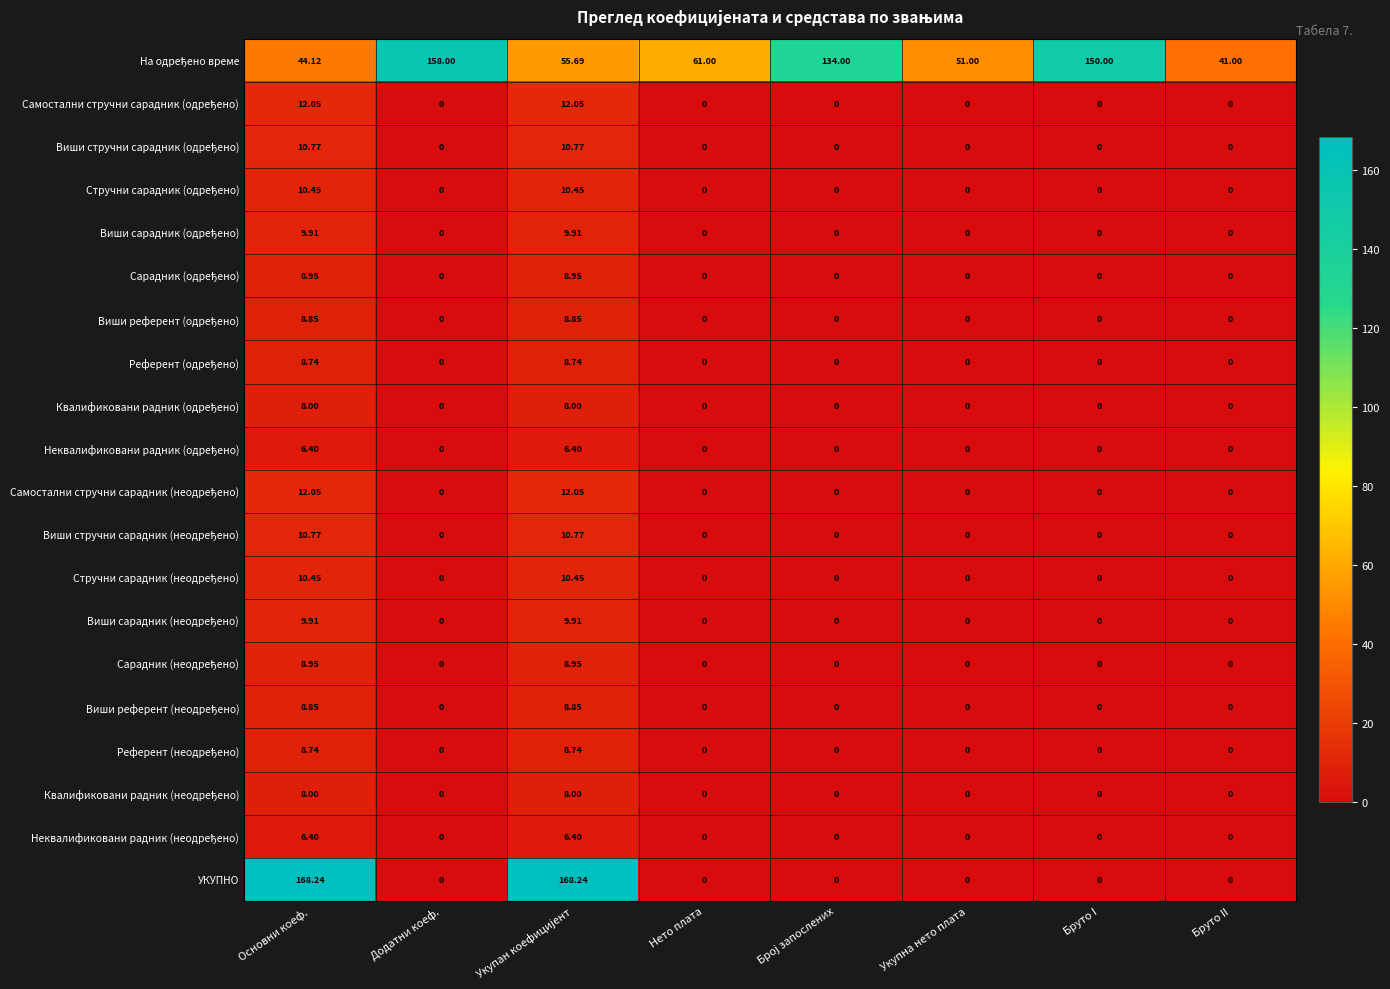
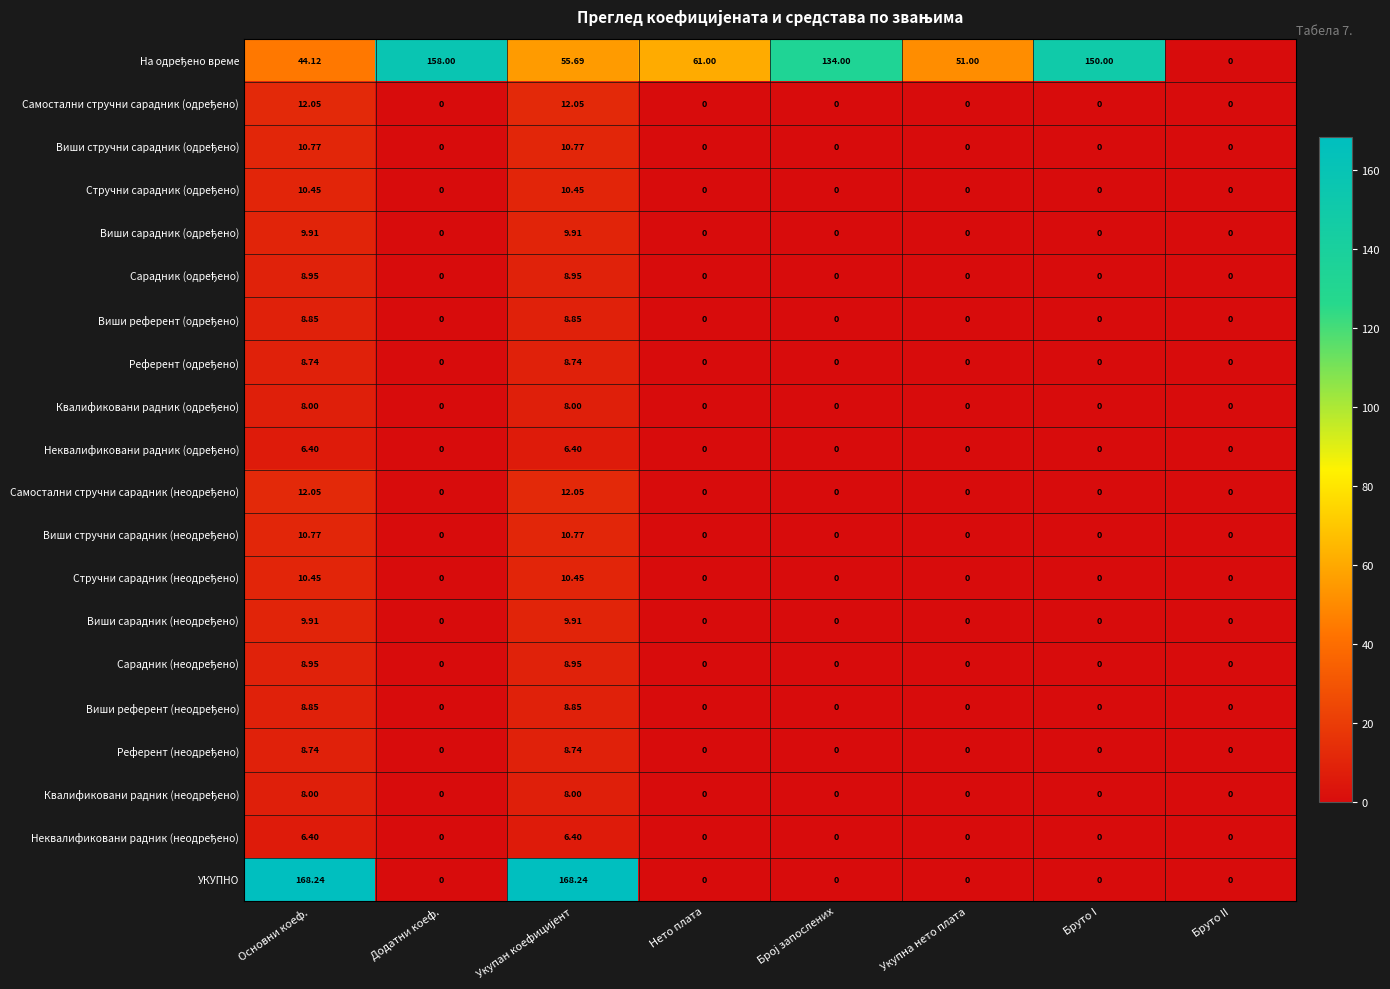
  {
    "На одређено време": {
      "Основни коеф.": 44.12,
      "Додатни коеф.": 158.00,
      "Укупан коефицијент": 55.69,
      "Нето плата": 61.00,
      "Број запослених": 134.00,
      "Укупна нето плата": 51.00,
      "Бруто I": 150.00,
-     "Бруто II": 41.00
+     "Бруто II": 0
    },
    "Самостални стручни сарадник (одређено)": {
      "Основни коеф.": 12.05,
      "Додатни коеф.": 0,
      "Укупан коефицијент": 12.05,
      "Нето плата": 0,
      "Број запослених": 0,
      "Укупна нето плата": 0,
      "Бруто I": 0,
      "Бруто II": 0
    },
    "Виши стручни сарадник (одређено)": {
      "Основни коеф.": 10.77,
      "Додатни коеф.": 0,
      "Укупан коефицијент": 10.77,
      "Нето плата": 0,
      "Број запослених": 0,
      "Укупна нето плата": 0,
      "Бруто I": 0,
      "Бруто II": 0
    },
    "Стручни сарадник (одређено)": {
      "Основни коеф.": 10.45,
      "Додатни коеф.": 0,
      "Укупан коефицијент": 10.45,
      "Нето плата": 0,
      "Број запослених": 0,
      "Укупна нето плата": 0,
      "Бруто I": 0,
      "Бруто II": 0
    },
    "Виши сарадник (одређено)": {
      "Основни коеф.": 9.91,
      "Додатни коеф.": 0,
      "Укупан коефицијент": 9.91,
      "Нето плата": 0,
      "Број запослених": 0,
      "Укупна нето плата": 0,
      "Бруто I": 0,
      "Бруто II": 0
    },
    "Сарадник (одређено)": {
      "Основни коеф.": 8.95,
      "Додатни коеф.": 0,
      "Укупан коефицијент": 8.95,
      "Нето плата": 0,
      "Број запослених": 0,
      "Укупна нето плата": 0,
      "Бруто I": 0,
      "Бруто II": 0
    },
    "Виши референт (одређено)": {
      "Основни коеф.": 8.85,
      "Додатни коеф.": 0,
      "Укупан коефицијент": 8.85,
      "Нето плата": 0,
      "Број запослених": 0,
      "Укупна нето плата": 0,
      "Бруто I": 0,
      "Бруто II": 0
    },
    "Референт (одређено)": {
      "Основни коеф.": 8.74,
      "Додатни коеф.": 0,
      "Укупан коефицијент": 8.74,
      "Нето плата": 0,
      "Број запослених": 0,
      "Укупна нето плата": 0,
      "Бруто I": 0,
      "Бруто II": 0
    },
    "Квалификовани радник (одређено)": {
      "Основни коеф.": 8.00,
      "Додатни коеф.": 0,
      "Укупан коефицијент": 8.00,
      "Нето плата": 0,
      "Број запослених": 0,
      "Укупна нето плата": 0,
      "Бруто I": 0,
      "Бруто II": 0
    },
    "Неквалификовани радник (одређено)": {
      "Основни коеф.": 6.40,
      "Додатни коеф.": 0,
      "Укупан коефицијент": 6.40,
      "Нето плата": 0,
      "Број запослених": 0,
      "Укупна нето плата": 0,
      "Бруто I": 0,
      "Бруто II": 0
    },
    "Самостални стручни сарадник (неодређено)": {
      "Основни коеф.": 12.05,
      "Додатни коеф.": 0,
      "Укупан коефицијент": 12.05,
      "Нето плата": 0,
      "Број запослених": 0,
      "Укупна нето плата": 0,
      "Бруто I": 0,
      "Бруто II": 0
    },
    "Виши стручни сарадник (неодређено)": {
      "Основни коеф.": 10.77,
      "Додатни коеф.": 0,
      "Укупан коефицијент": 10.77,
      "Нето плата": 0,
      "Број запослених": 0,
      "Укупна нето плата": 0,
      "Бруто I": 0,
      "Бруто II": 0
    },
    "Стручни сарадник (неодређено)": {
      "Основни коеф.": 10.45,
      "Додатни коеф.": 0,
      "Укупан коефицијент": 10.45,
      "Нето плата": 0,
      "Број запослених": 0,
      "Укупна нето плата": 0,
      "Бруто I": 0,
      "Бруто II": 0
    },
    "Виши сарадник (неодређено)": {
      "Основни коеф.": 9.91,
      "Додатни коеф.": 0,
      "Укупан коефицијент": 9.91,
      "Нето плата": 0,
      "Број запослених": 0,
      "Укупна нето плата": 0,
      "Бруто I": 0,
      "Бруто II": 0
    },
    "Сарадник (неодређено)": {
      "Основни коеф.": 8.95,
      "Додатни коеф.": 0,
      "Укупан коефицијент": 8.95,
      "Нето плата": 0,
      "Број запослених": 0,
      "Укупна нето плата": 0,
      "Бруто I": 0,
      "Бруто II": 0
    },
    "Виши референт (неодређено)": {
      "Основни коеф.": 8.85,
      "Додатни коеф.": 0,
      "Укупан коефицијент": 8.85,
      "Нето плата": 0,
      "Број запослених": 0,
      "Укупна нето плата": 0,
      "Бруто I": 0,
      "Бруто II": 0
    },
    "Референт (неодређено)": {
      "Основни коеф.": 8.74,
      "Додатни коеф.": 0,
      "Укупан коефицијент": 8.74,
      "Нето плата": 0,
      "Број запослених": 0,
      "Укупна нето плата": 0,
      "Бруто I": 0,
      "Бруто II": 0
    },
    "Квалификовани радник (неодређено)": {
      "Основни коеф.": 8.00,
      "Додатни коеф.": 0,
      "Укупан коефицијент": 8.00,
      "Нето плата": 0,
      "Број запослених": 0,
      "Укупна нето плата": 0,
      "Бруто I": 0,
      "Бруто II": 0
    },
    "Неквалификовани радник (неодређено)": {
      "Основни коеф.": 6.40,
      "Додатни коеф.": 0,
      "Укупан коефицијент": 6.40,
      "Нето плата": 0,
      "Број запослених": 0,
      "Укупна нето плата": 0,
      "Бруто I": 0,
      "Бруто II": 0
    },
    "УКУПНО": {
      "Основни коеф.": 168.24,
      "Додатни коеф.": 0,
      "Укупан коефицијент": 168.24,
      "Нето плата": 0,
      "Број запослених": 0,
      "Укупна нето плата": 0,
      "Бруто I": 0,
      "Бруто II": 0
    }
  }
